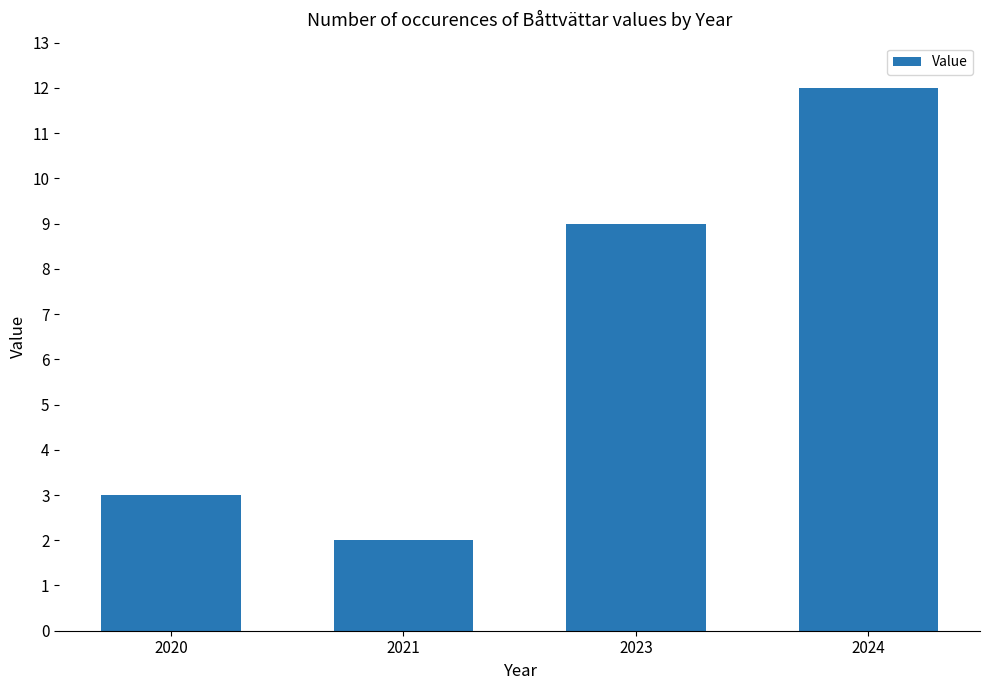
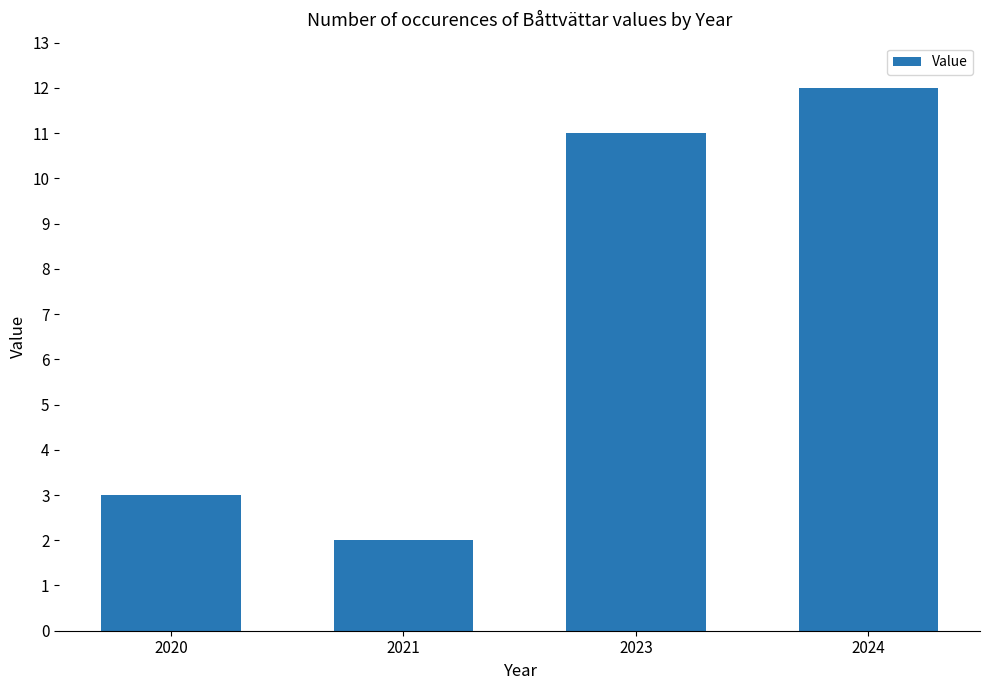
  {
    "2020": 3,
    "2021": 2,
-   "2023": 9,
+   "2023": 11,
    "2024": 12
  }
